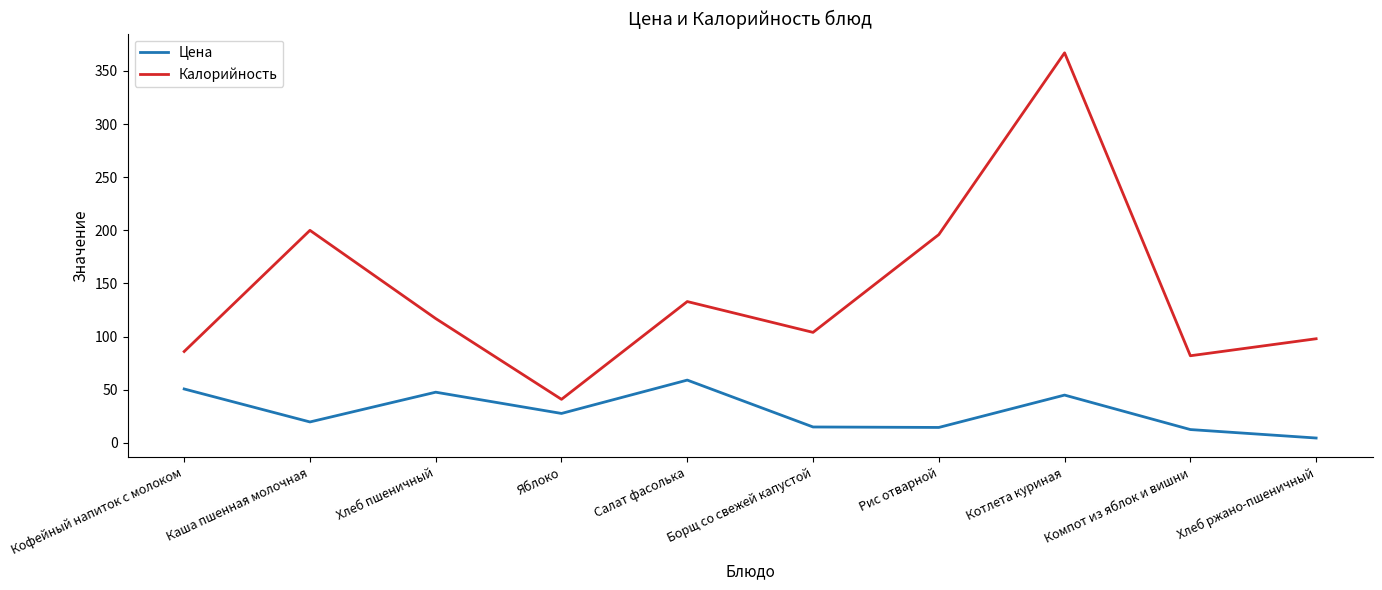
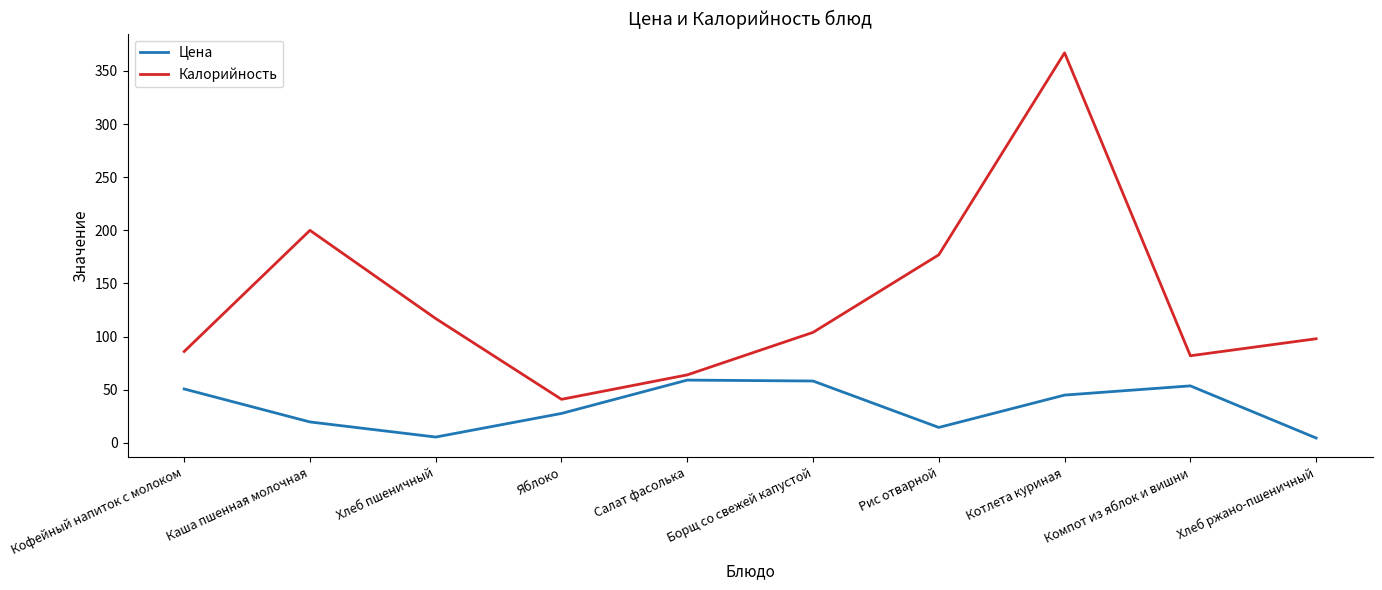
  {
    "Цена": {
      "Кофейный напиток с молоком": 51,
      "Каша пшенная молочная": 20,
-     "Хлеб пшеничный": 48,
+     "Хлеб пшеничный": 6,
      "Яблоко": 28,
      "Салат фасолька": 59,
-     "Борщ со свежей капустой": 15,
+     "Борщ со свежей капустой": 58,
      "Рис отварной": 15,
      "Котлета куриная": 45,
-     "Компот из яблок и вишни": 13,
+     "Компот из яблок и вишни": 54,
      "Хлеб ржано-пшеничный": 5
    },
    "Калорийность": {
      "Кофейный напиток с молоком": 86,
      "Каша пшенная молочная": 200,
      "Хлеб пшеничный": 117,
      "Яблоко": 41,
-     "Салат фасолька": 133,
+     "Салат фасолька": 64,
      "Борщ со свежей капустой": 104,
-     "Рис отварной": 196,
+     "Рис отварной": 177,
      "Котлета куриная": 367,
      "Компот из яблок и вишни": 82,
      "Хлеб ржано-пшеничный": 98
    }
  }
